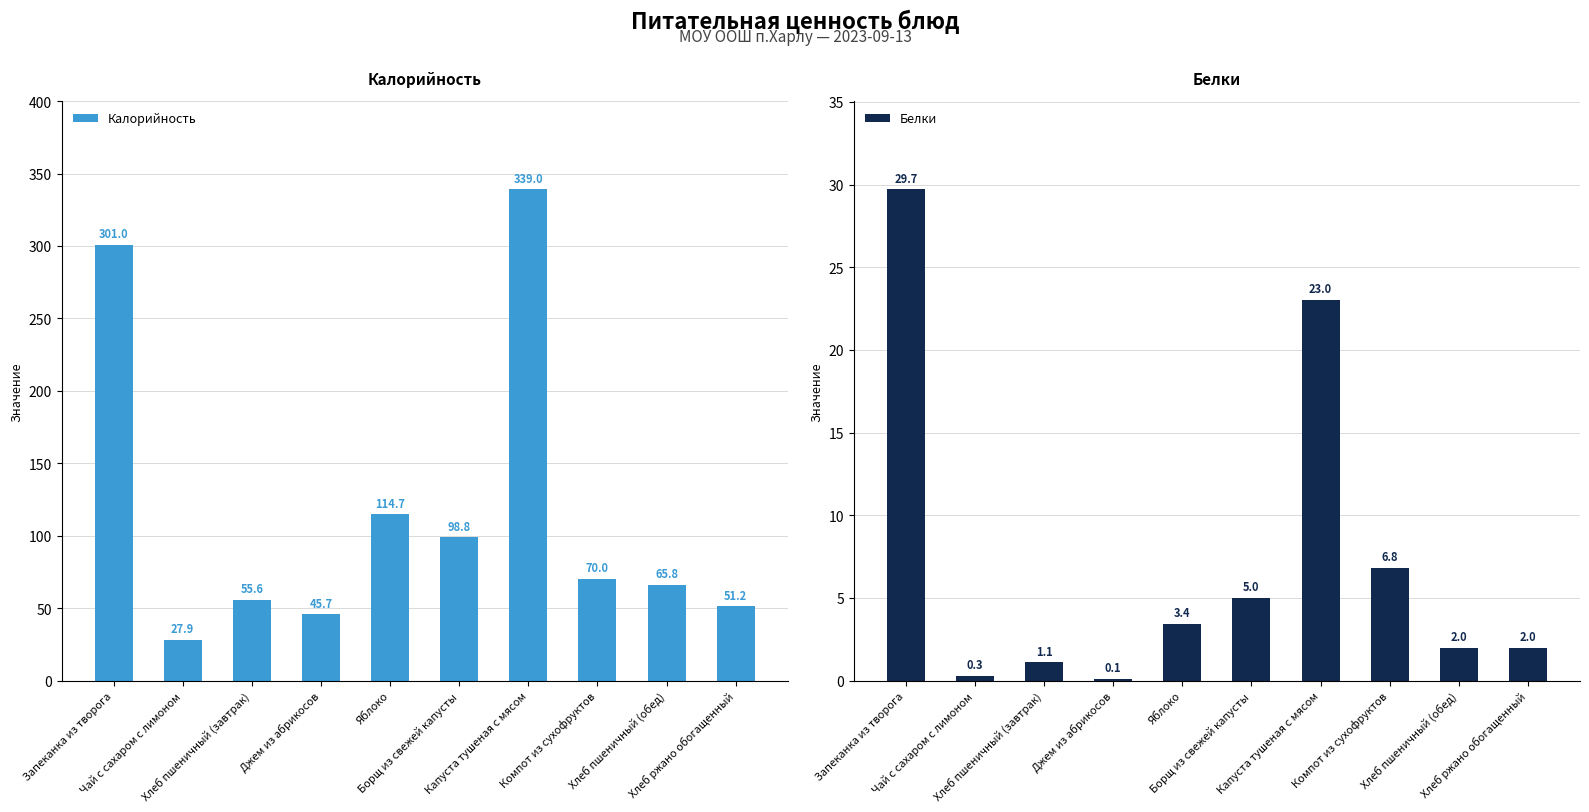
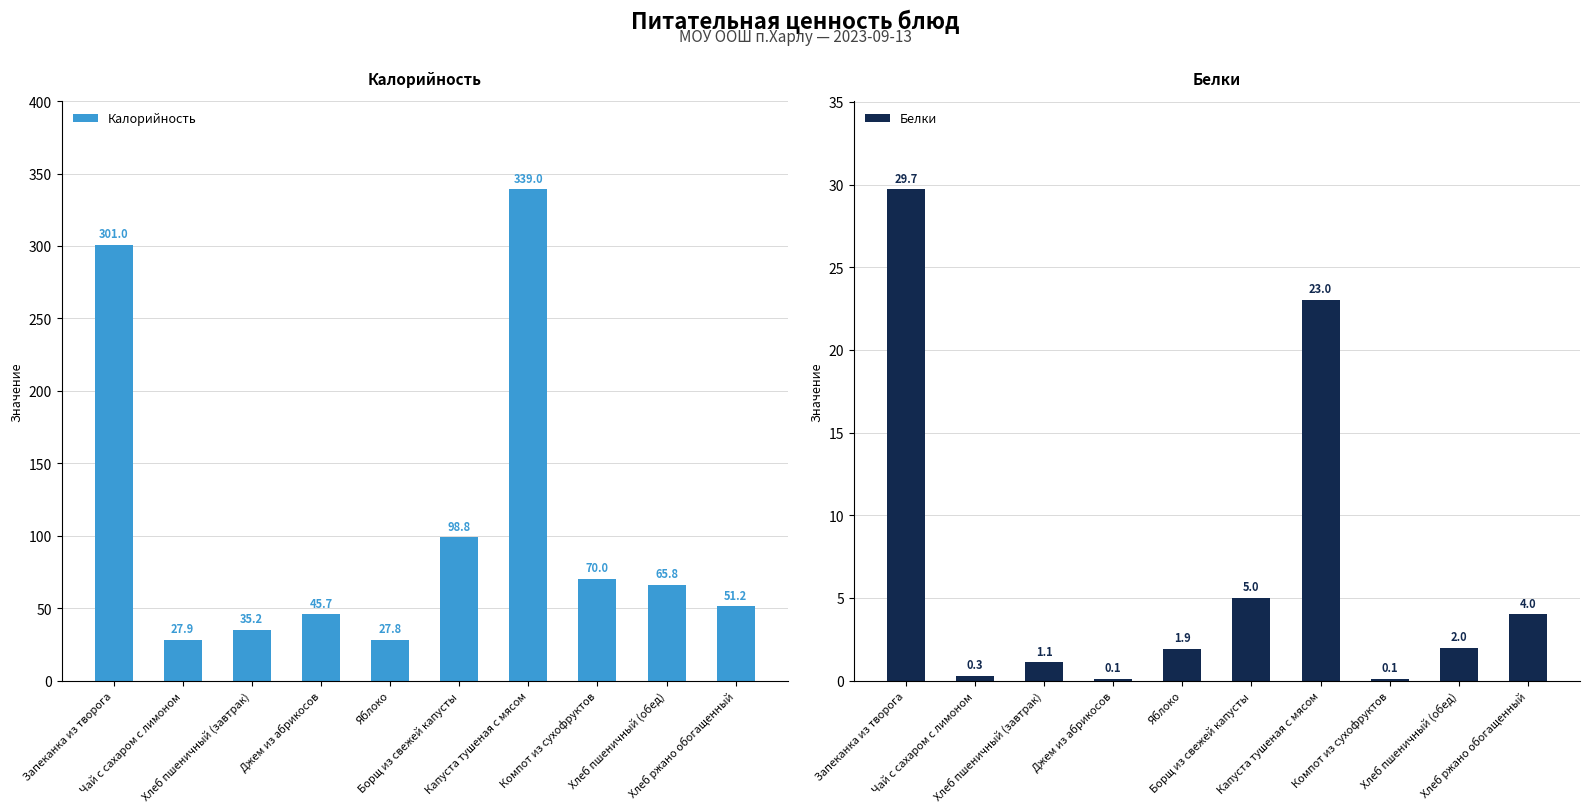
  {
    "Калорийность": {
      "Запеканка из творога": 301.0,
      "Чай с сахаром с лимоном": 27.9,
-     "Хлеб пшеничный (завтрак)": 55.6,
+     "Хлеб пшеничный (завтрак)": 35.2,
      "Джем из абрикосов": 45.7,
-     "Яблоко": 114.7,
+     "Яблоко": 27.8,
      "Борщ из свежей капусты": 98.8,
      "Капуста тушеная с мясом": 339.0,
      "Компот из сухофруктов": 70.0,
      "Хлеб пшеничный (обед)": 65.8,
      "Хлеб ржано обогащенный": 51.2
    },
    "Белки": {
      "Запеканка из творога": 29.7,
      "Чай с сахаром с лимоном": 0.3,
      "Хлеб пшеничный (завтрак)": 1.1,
      "Джем из абрикосов": 0.1,
-     "Яблоко": 3.4,
+     "Яблоко": 1.9,
      "Борщ из свежей капусты": 5.0,
      "Капуста тушеная с мясом": 23.0,
-     "Компот из сухофруктов": 6.8,
+     "Компот из сухофруктов": 0.1,
      "Хлеб пшеничный (обед)": 2.0,
-     "Хлеб ржано обогащенный": 2.0
+     "Хлеб ржано обогащенный": 4.0
    }
  }
